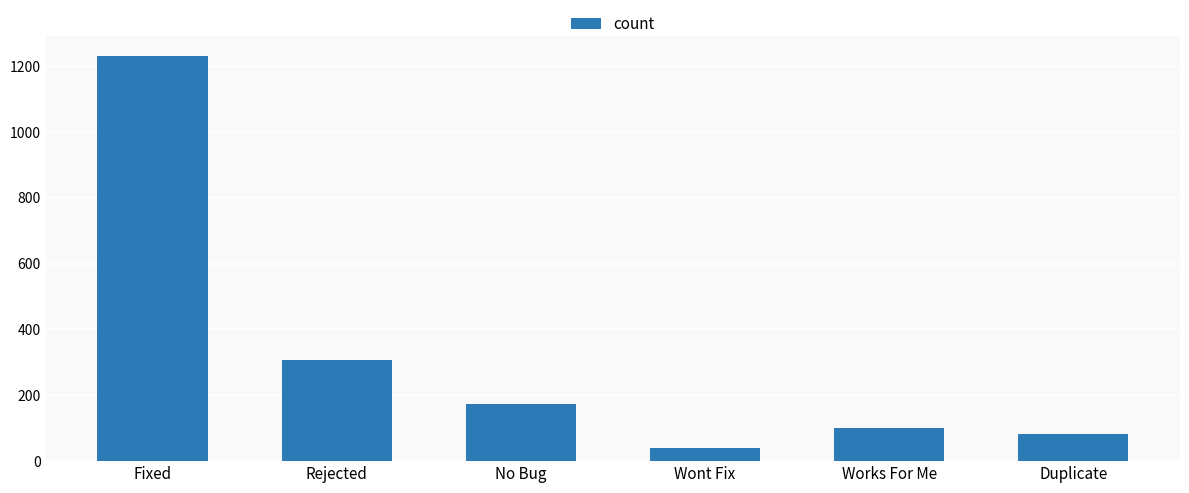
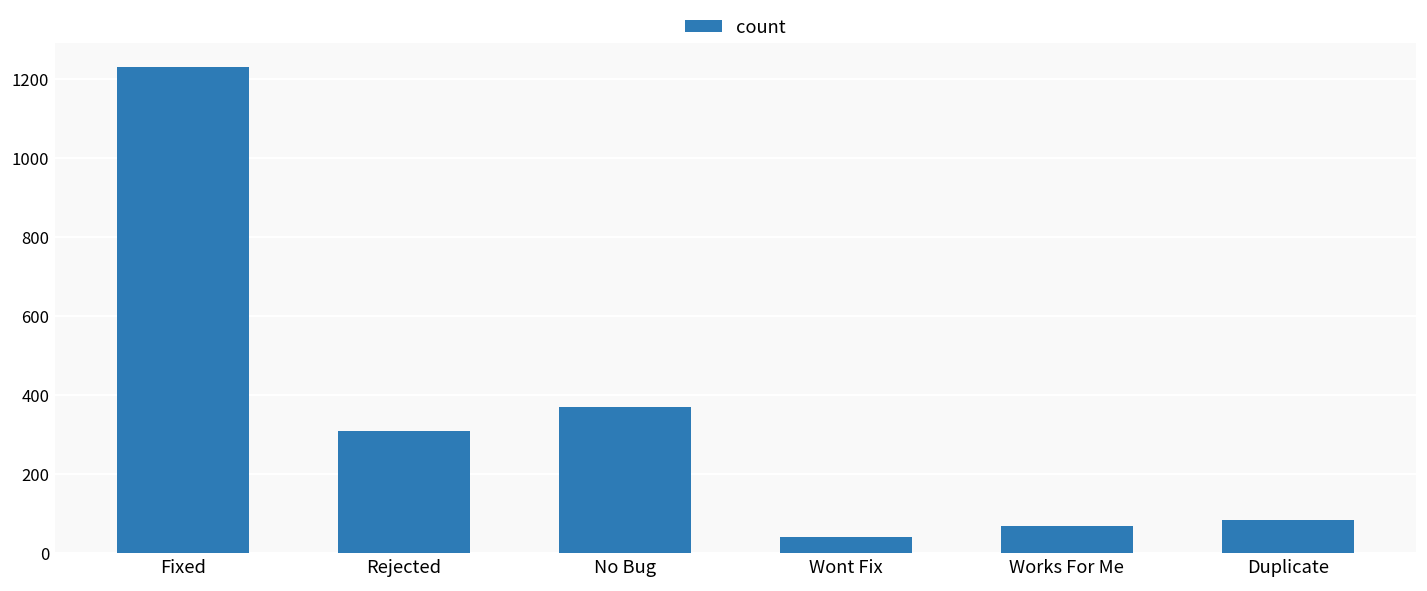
  {
    "Fixed": 1230,
    "Rejected": 310,
-   "No Bug": 180,
+   "No Bug": 370,
    "Wont Fix": 40,
-   "Works For Me": 100,
+   "Works For Me": 70,
    "Duplicate": 80
  }
